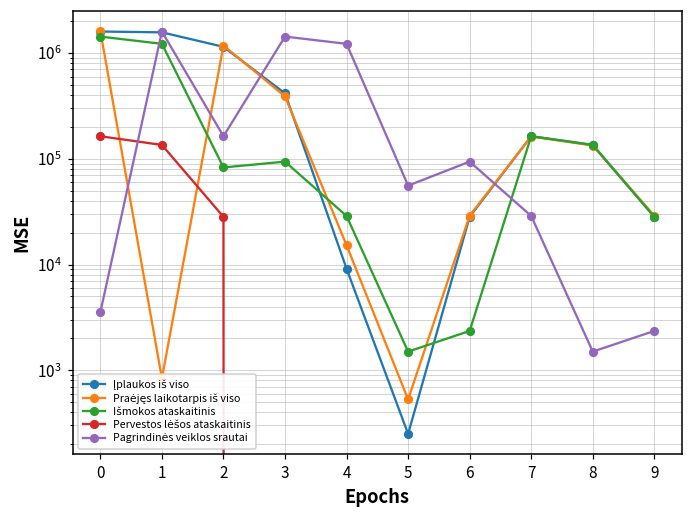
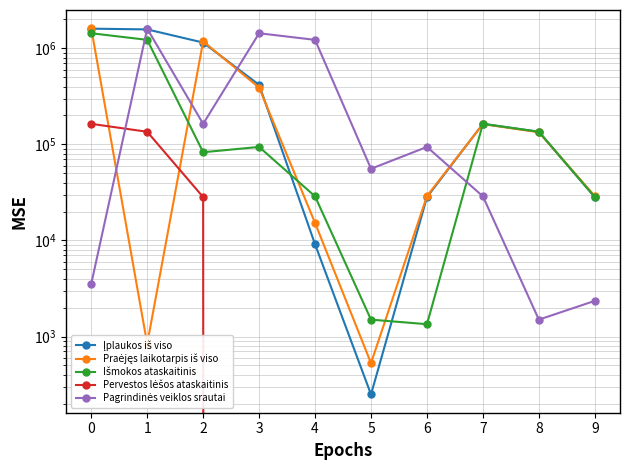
  {
    "Įplaukos iš viso": {
      "3": 420000,
      "4": 9000,
      "5": 250
    },
    "Praėjęs laikotarpis iš viso": {
      "3": 390000,
      "4": 15000,
      "5": 500
    },
    "Išmokos ataskaitinis": {
      "0": 1400000,
      "1": 1200000,
      "2": 80000,
      "3": 90000,
      "4": 29000,
      "5": 1500,
-     "6": 2400
+     "6": 1300
    },
    "Pervestos lėšos ataskaitinis": {
      "0": 160000,
      "1": 140000,
      "2": 28000
    },
    "Pagrindinės veiklos srautai": {
      "0": 3500,
      "2": 160000,
      "3": 1400000,
      "4": 1200000,
      "5": 60000,
      "6": 90000,
      "7": 29000,
      "8": 1500,
      "9": 2400
    }
  }
